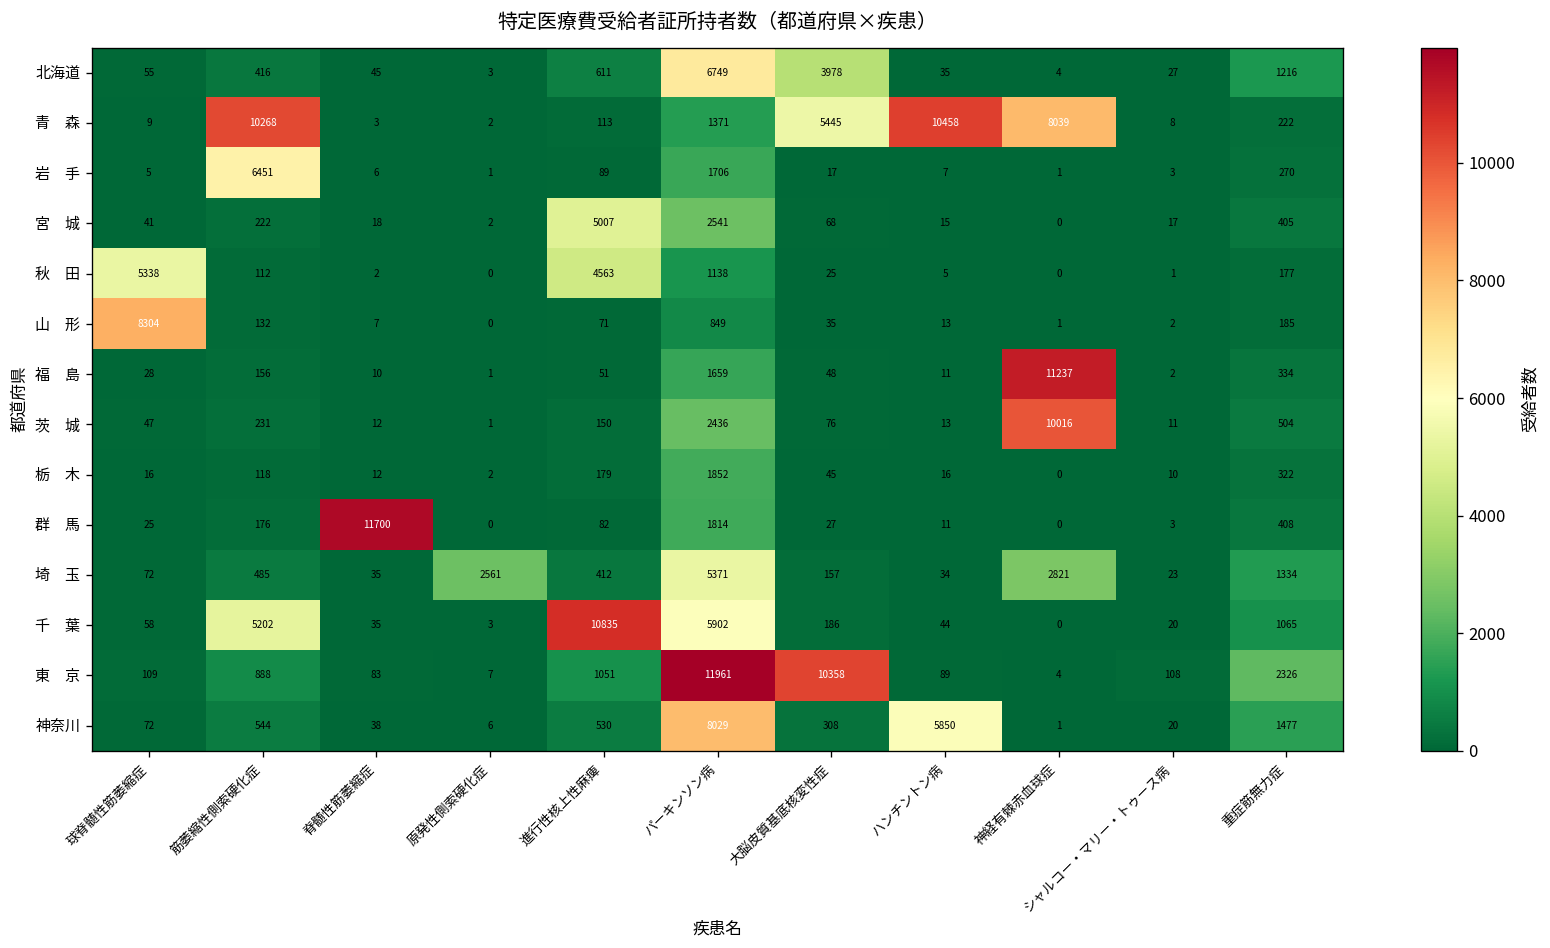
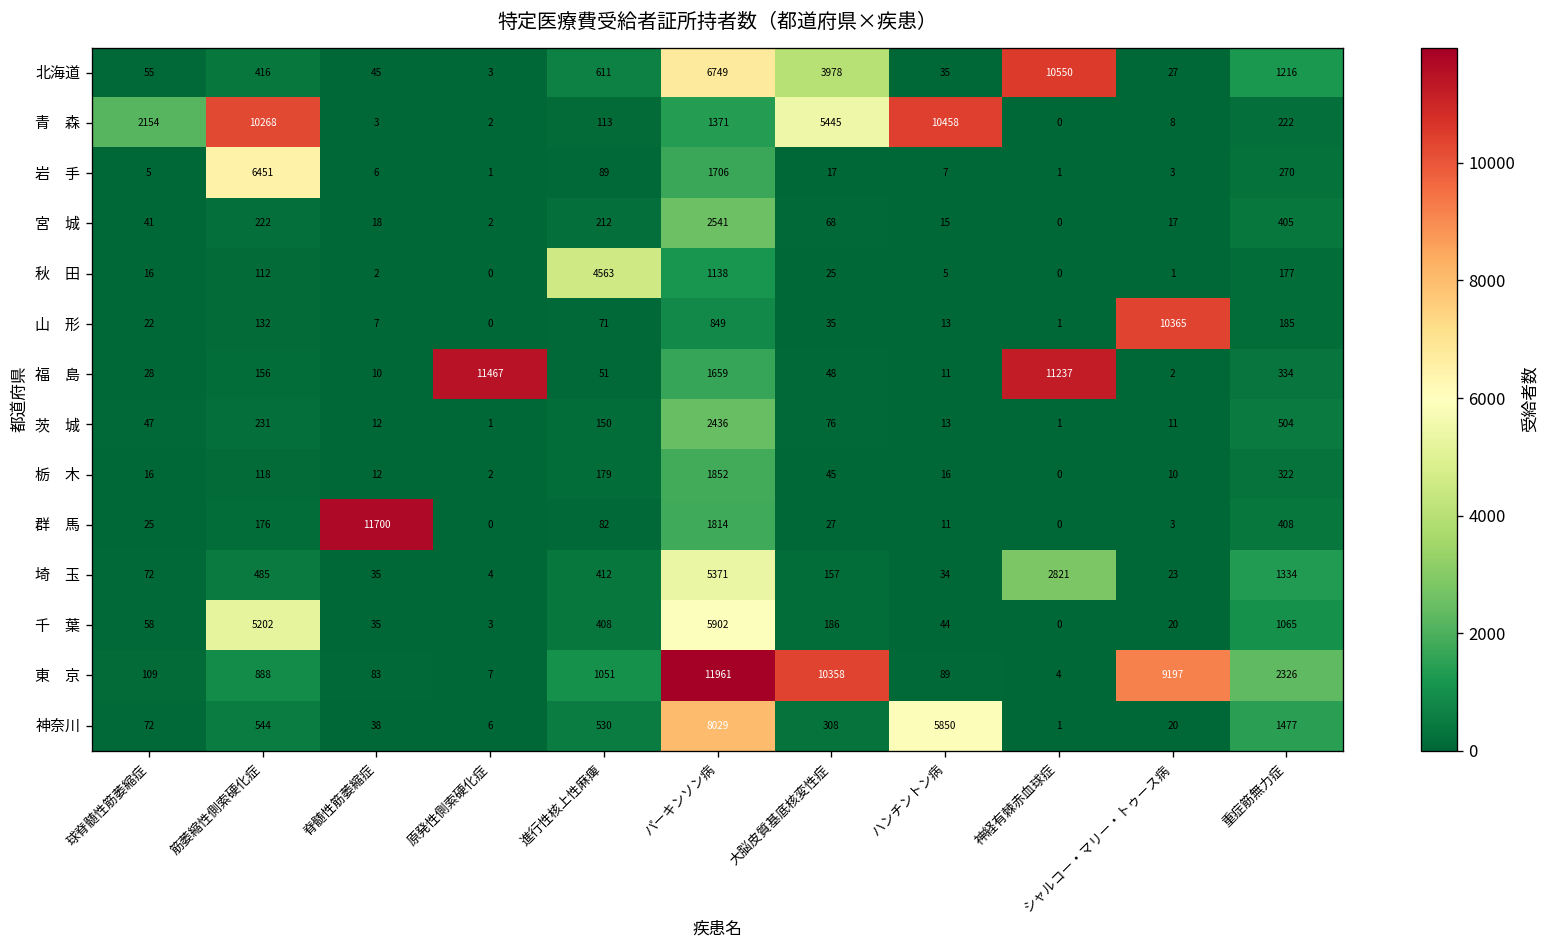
  {
    "北海道": {
      "球脊髄性筋萎縮症": 55,
      "筋萎縮性側索硬化症": 416,
      "脊髄性筋萎縮症": 45,
      "原発性側索硬化症": 3,
      "進行性核上性麻痺": 611,
      "パーキンソン病": 6749,
      "大脳皮質基底核変性症": 3978,
      "ハンチントン病": 35,
-     "神経有棘赤血球症": 4,
+     "神経有棘赤血球症": 10550,
      "シャルコー・マリー・トゥース病": 27,
      "重症筋無力症": 1216
    },
    "青 森": {
-     "球脊髄性筋萎縮症": 9,
+     "球脊髄性筋萎縮症": 2154,
      "筋萎縮性側索硬化症": 10268,
      "脊髄性筋萎縮症": 3,
      "原発性側索硬化症": 2,
      "進行性核上性麻痺": 113,
      "パーキンソン病": 1371,
      "大脳皮質基底核変性症": 5445,
      "ハンチントン病": 10458,
-     "神経有棘赤血球症": 8039,
+     "神経有棘赤血球症": 0,
      "シャルコー・マリー・トゥース病": 8,
      "重症筋無力症": 222
    },
    "岩 手": {
      "球脊髄性筋萎縮症": 5,
      "筋萎縮性側索硬化症": 6451,
      "脊髄性筋萎縮症": 6,
      "原発性側索硬化症": 1,
      "進行性核上性麻痺": 89,
      "パーキンソン病": 1706,
      "大脳皮質基底核変性症": 17,
      "ハンチントン病": 7,
      "神経有棘赤血球症": 1,
      "シャルコー・マリー・トゥース病": 3,
      "重症筋無力症": 270
    },
    "宮 城": {
      "球脊髄性筋萎縮症": 41,
      "筋萎縮性側索硬化症": 222,
      "脊髄性筋萎縮症": 18,
      "原発性側索硬化症": 2,
-     "進行性核上性麻痺": 5007,
+     "進行性核上性麻痺": 212,
      "パーキンソン病": 2541,
      "大脳皮質基底核変性症": 68,
      "ハンチントン病": 15,
      "神経有棘赤血球症": 0,
      "シャルコー・マリー・トゥース病": 17,
      "重症筋無力症": 405
    },
    "秋 田": {
-     "球脊髄性筋萎縮症": 5338,
+     "球脊髄性筋萎縮症": 16,
      "筋萎縮性側索硬化症": 112,
      "脊髄性筋萎縮症": 2,
      "原発性側索硬化症": 0,
      "進行性核上性麻痺": 4563,
      "パーキンソン病": 1138,
      "大脳皮質基底核変性症": 25,
      "ハンチントン病": 5,
      "神経有棘赤血球症": 0,
      "シャルコー・マリー・トゥース病": 1,
      "重症筋無力症": 177
    },
    "山 形": {
-     "球脊髄性筋萎縮症": 8304,
+     "球脊髄性筋萎縮症": 22,
      "筋萎縮性側索硬化症": 132,
      "脊髄性筋萎縮症": 7,
      "原発性側索硬化症": 0,
      "進行性核上性麻痺": 71,
      "パーキンソン病": 849,
      "大脳皮質基底核変性症": 35,
      "ハンチントン病": 13,
      "神経有棘赤血球症": 1,
-     "シャルコー・マリー・トゥース病": 2,
+     "シャルコー・マリー・トゥース病": 10365,
      "重症筋無力症": 185
    },
    "福 島": {
      "球脊髄性筋萎縮症": 28,
      "筋萎縮性側索硬化症": 156,
      "脊髄性筋萎縮症": 10,
-     "原発性側索硬化症": 1,
+     "原発性側索硬化症": 11467,
      "進行性核上性麻痺": 51,
      "パーキンソン病": 1659,
      "大脳皮質基底核変性症": 48,
      "ハンチントン病": 11,
      "神経有棘赤血球症": 11237,
      "シャルコー・マリー・トゥース病": 2,
      "重症筋無力症": 334
    },
    "茨 城": {
      "球脊髄性筋萎縮症": 47,
      "筋萎縮性側索硬化症": 231,
      "脊髄性筋萎縮症": 12,
      "原発性側索硬化症": 1,
      "進行性核上性麻痺": 150,
      "パーキンソン病": 2436,
      "大脳皮質基底核変性症": 76,
      "ハンチントン病": 13,
-     "神経有棘赤血球症": 10016,
+     "神経有棘赤血球症": 1,
      "シャルコー・マリー・トゥース病": 11,
      "重症筋無力症": 504
    },
    "栃 木": {
      "球脊髄性筋萎縮症": 16,
      "筋萎縮性側索硬化症": 118,
      "脊髄性筋萎縮症": 12,
      "原発性側索硬化症": 2,
      "進行性核上性麻痺": 179,
      "パーキンソン病": 1852,
      "大脳皮質基底核変性症": 45,
      "ハンチントン病": 16,
      "神経有棘赤血球症": 0,
      "シャルコー・マリー・トゥース病": 10,
      "重症筋無力症": 322
    },
    "群 馬": {
      "球脊髄性筋萎縮症": 25,
      "筋萎縮性側索硬化症": 176,
      "脊髄性筋萎縮症": 11700,
      "原発性側索硬化症": 0,
      "進行性核上性麻痺": 82,
      "パーキンソン病": 1814,
      "大脳皮質基底核変性症": 27,
      "ハンチントン病": 11,
      "神経有棘赤血球症": 0,
      "シャルコー・マリー・トゥース病": 3,
      "重症筋無力症": 408
    },
    "埼 玉": {
      "球脊髄性筋萎縮症": 72,
      "筋萎縮性側索硬化症": 485,
      "脊髄性筋萎縮症": 35,
-     "原発性側索硬化症": 2561,
+     "原発性側索硬化症": 4,
      "進行性核上性麻痺": 412,
      "パーキンソン病": 5371,
      "大脳皮質基底核変性症": 157,
      "ハンチントン病": 34,
      "神経有棘赤血球症": 2821,
      "シャルコー・マリー・トゥース病": 23,
      "重症筋無力症": 1334
    },
    "千 葉": {
      "球脊髄性筋萎縮症": 58,
      "筋萎縮性側索硬化症": 5202,
      "脊髄性筋萎縮症": 35,
      "原発性側索硬化症": 3,
-     "進行性核上性麻痺": 10835,
+     "進行性核上性麻痺": 408,
      "パーキンソン病": 5902,
      "大脳皮質基底核変性症": 186,
      "ハンチントン病": 44,
      "神経有棘赤血球症": 0,
      "シャルコー・マリー・トゥース病": 20,
      "重症筋無力症": 1065
    },
    "東 京": {
      "球脊髄性筋萎縮症": 109,
      "筋萎縮性側索硬化症": 888,
      "脊髄性筋萎縮症": 83,
      "原発性側索硬化症": 7,
      "進行性核上性麻痺": 1051,
      "パーキンソン病": 11961,
      "大脳皮質基底核変性症": 10358,
      "ハンチントン病": 89,
      "神経有棘赤血球症": 4,
-     "シャルコー・マリー・トゥース病": 108,
+     "シャルコー・マリー・トゥース病": 9197,
      "重症筋無力症": 2326
    },
    "神奈川": {
      "球脊髄性筋萎縮症": 72,
      "筋萎縮性側索硬化症": 544,
      "脊髄性筋萎縮症": 38,
      "原発性側索硬化症": 6,
      "進行性核上性麻痺": 530,
      "パーキンソン病": 8029,
      "大脳皮質基底核変性症": 308,
      "ハンチントン病": 5850,
      "神経有棘赤血球症": 1,
      "シャルコー・マリー・トゥース病": 20,
      "重症筋無力症": 1477
    }
  }
